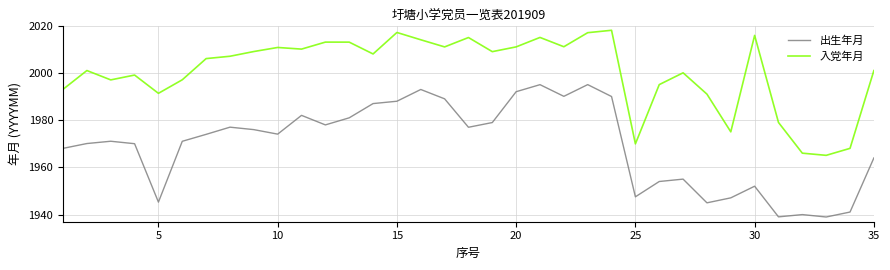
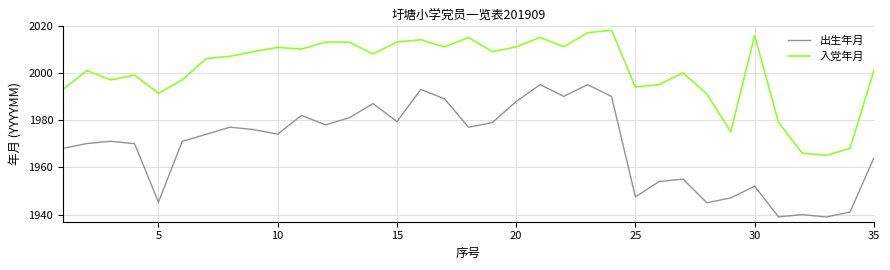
  {
    "出生年月": {
      "5": 1945,
      "10": 1974,
-     "15": 1988,
-     "20": 1992,
+     "15": 1979,
+     "20": 1988,
      "25": 1948,
      "30": 1952,
      "35": 1964
    },
    "入党年月": {
      "5": 1991,
      "10": 2011,
-     "15": 2017,
+     "15": 2013,
      "20": 2011,
-     "25": 1970,
+     "25": 1994,
      "30": 2016,
      "35": 2001
    }
  }
